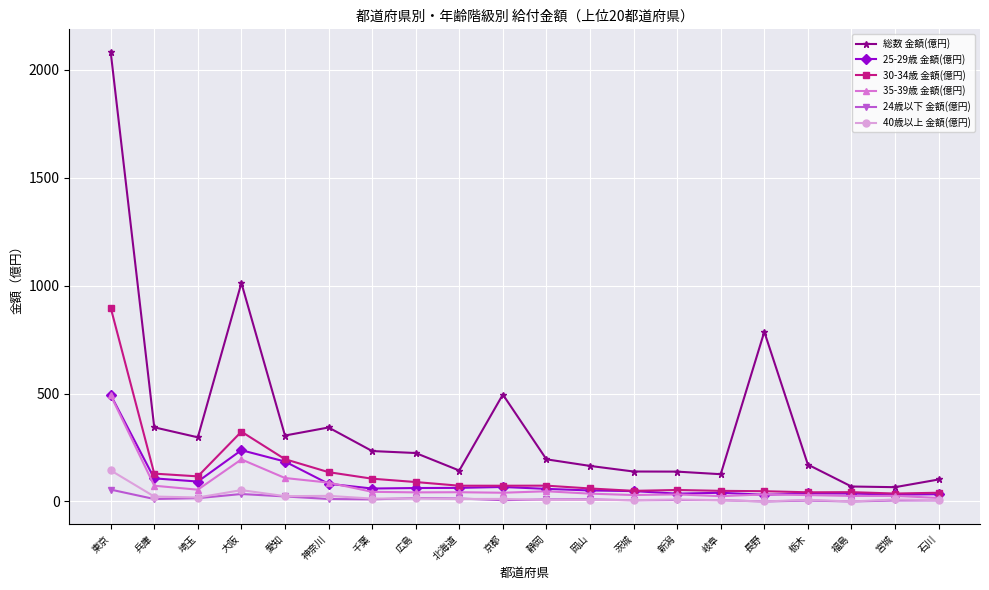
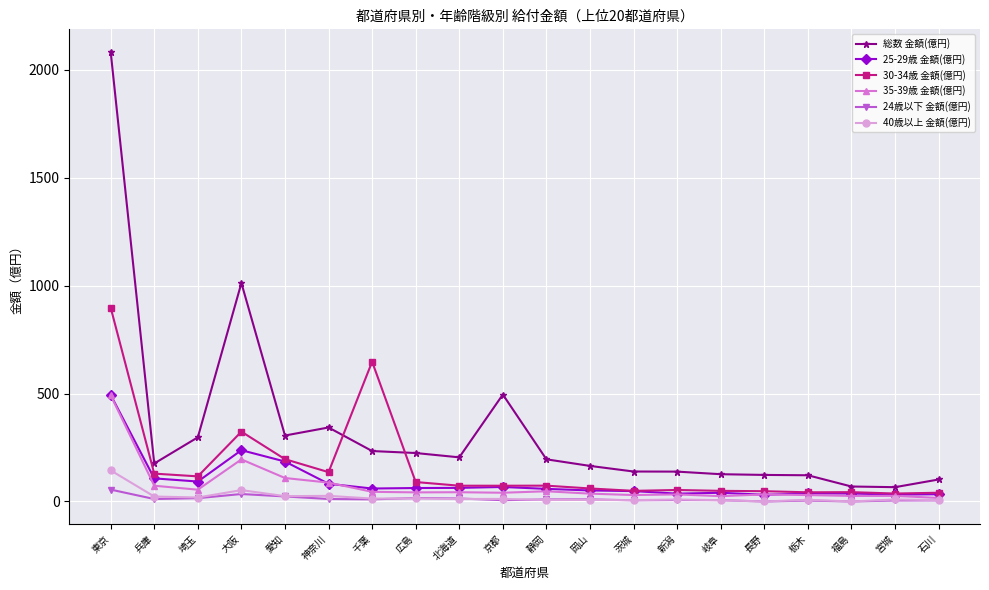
  {
    "総数 金額(億円)": {
      "東京": 2080,
-     "兵庫": 340,
+     "兵庫": 180,
      "埼玉": 300,
      "大阪": 1010,
      "愛知": 310,
      "神奈川": 340,
      "千葉": 230,
      "広島": 220,
-     "北海道": 140,
+     "北海道": 200,
      "京都": 500,
      "静岡": 200,
      "岡山": 160,
      "茨城": 140,
      "新潟": 140,
      "岐阜": 130,
-     "長野": 790,
-     "栃木": 170,
+     "長野": 120,
+     "栃木": 120,
      "福島": 70,
      "宮城": 70,
      "石川": 100
    },
    "25-29歳 金額(億円)": {
      "兵庫": 110,
      "埼玉": 90,
      "大阪": 240,
      "千葉": 60,
      "広島": 60
    },
    "30-34歳 金額(億円)": {
      "東京": 900,
      "兵庫": 130,
      "埼玉": 120,
      "大阪": 320,
      "神奈川": 140,
-     "千葉": 110,
+     "千葉": 650,
      "広島": 90,
      "静岡": 70,
      "新潟": 50,
      "長野": 50
    }
  }
